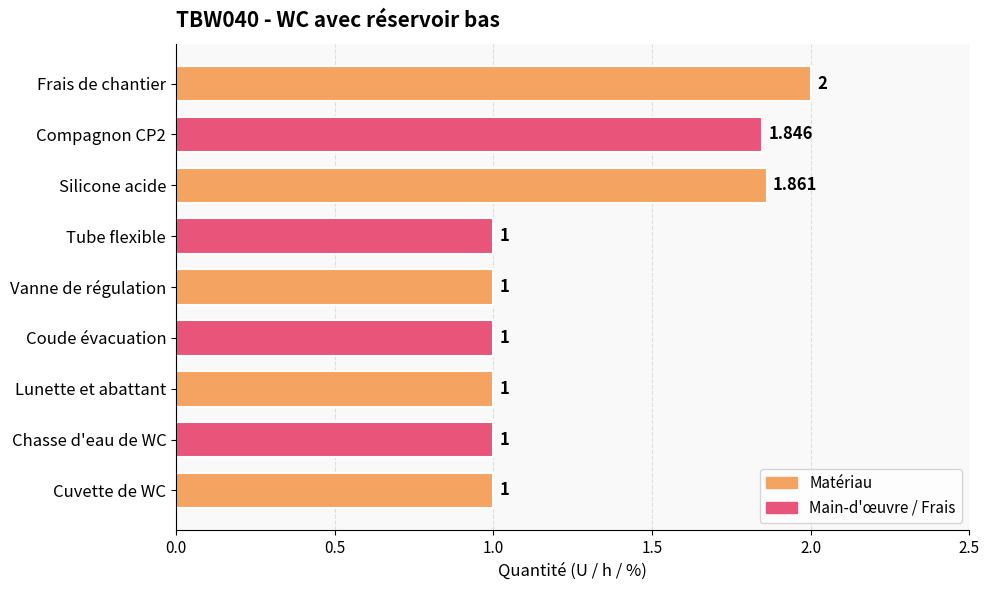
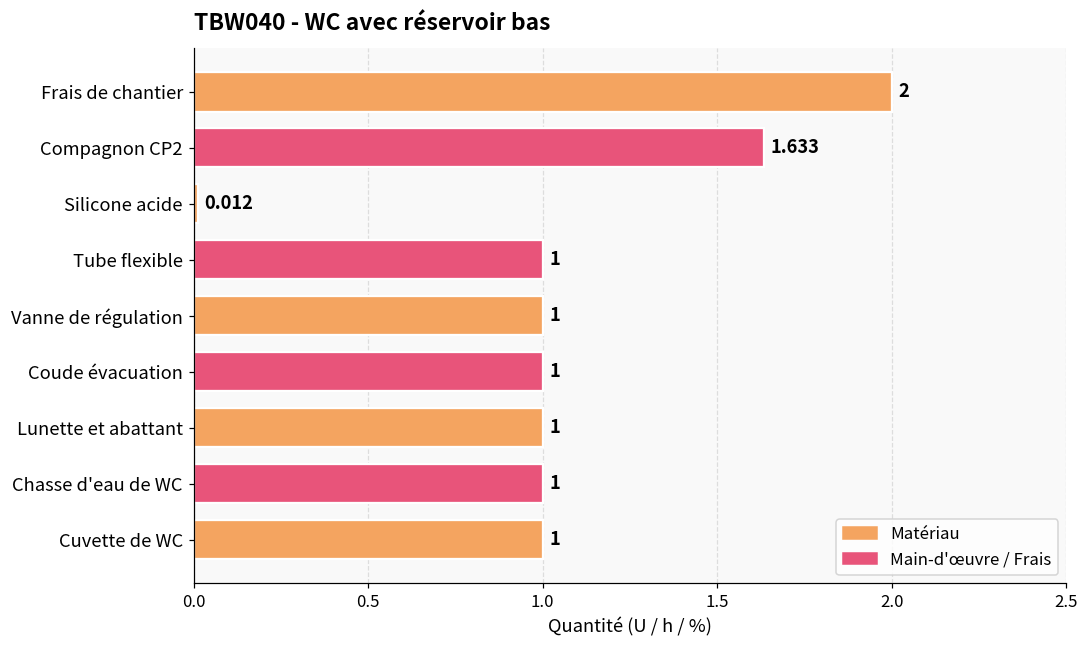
  {
    "Frais de chantier": 2,
-   "Compagnon CP2": 1.846,
-   "Silicone acide": 1.861,
+   "Compagnon CP2": 1.633,
+   "Silicone acide": 0.012,
    "Tube flexible": 1,
    "Vanne de régulation": 1,
    "Coude évacuation": 1,
    "Lunette et abattant": 1,
    "Chasse d'eau de WC": 1,
    "Cuvette de WC": 1
  }
